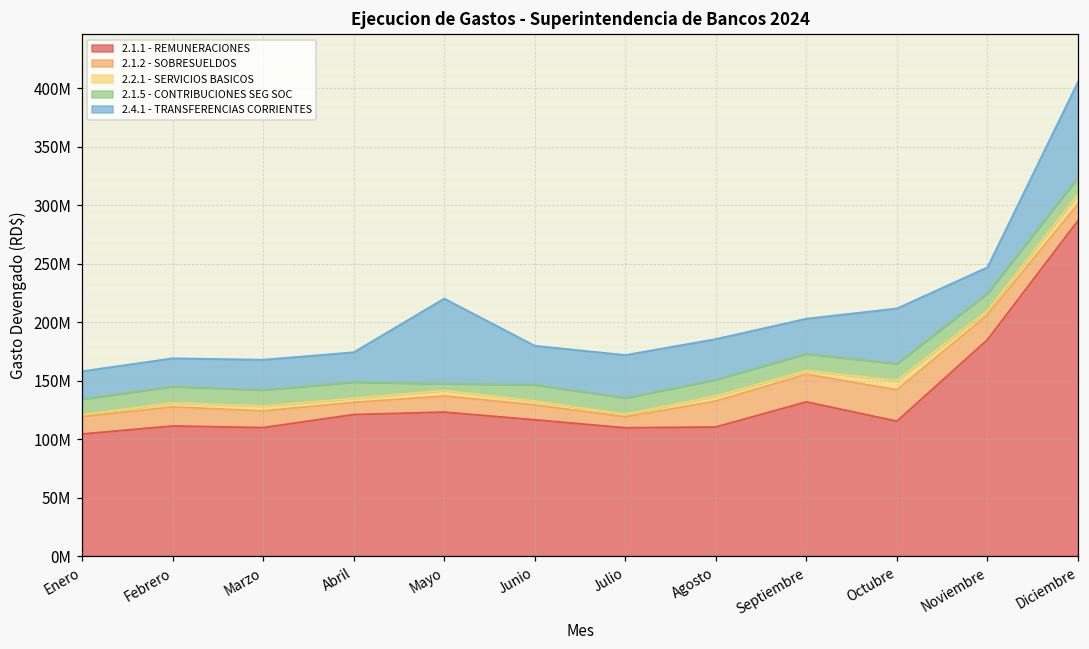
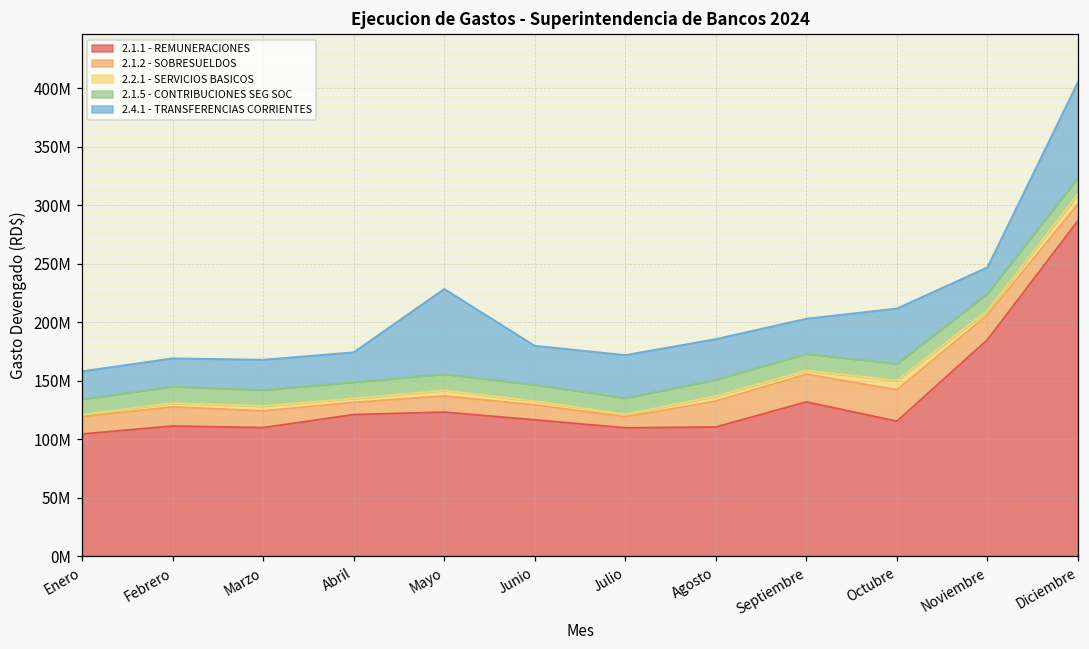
  {
    "2.1.1 - REMUNERACIONES": {
      "Enero": 104000000,
      "Febrero": 111000000,
      "Marzo": 110000000,
      "Abril": 121000000,
      "Mayo": 123000000,
      "Junio": 116000000,
      "Julio": 110000000,
      "Agosto": 110000000,
      "Septiembre": 132000000,
      "Octubre": 115000000,
      "Noviembre": 185000000,
      "Diciembre": 287000000
    },
    "2.1.5 - CONTRIBUCIONES SEG SOC": {
      "Enero": 13000000,
      "Febrero": 14000000,
      "Marzo": 14000000,
      "Abril": 14000000,
-     "Mayo": 6000000,
+     "Mayo": 14000000,
      "Junio": 14000000,
      "Julio": 14000000,
      "Agosto": 14000000,
      "Septiembre": 14000000,
      "Octubre": 14000000,
      "Noviembre": 15000000,
      "Diciembre": 14000000
    },
    "2.4.1 - TRANSFERENCIAS CORRIENTES": {
      "Enero": 24000000,
      "Febrero": 24000000,
      "Marzo": 26000000,
      "Abril": 25000000,
      "Mayo": 73000000,
      "Junio": 33000000,
      "Julio": 37000000,
      "Agosto": 35000000,
      "Septiembre": 30000000,
      "Octubre": 47000000,
      "Noviembre": 22000000,
      "Diciembre": 82000000
    }
  }
